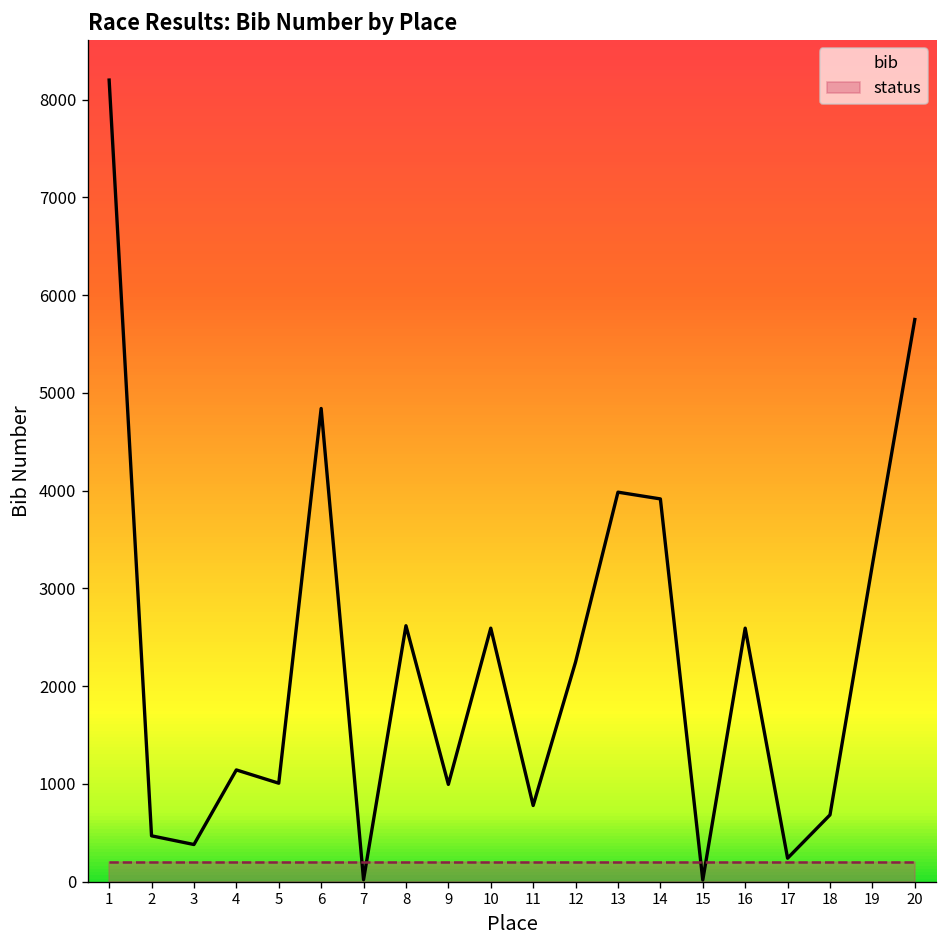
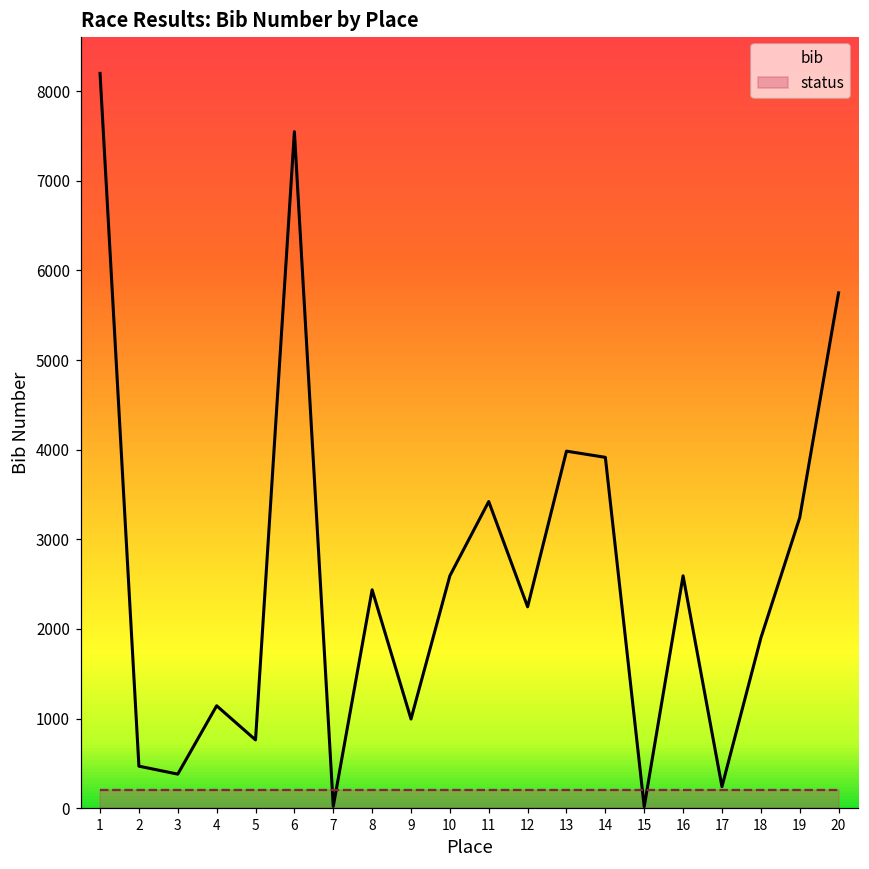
  {
    "bib": {
      "1": 8200,
      "2": 500,
      "3": 400,
      "4": 1100,
-     "5": 1000,
-     "6": 4800,
+     "5": 800,
+     "6": 7500,
      "7": 0,
-     "8": 2600,
+     "8": 2400,
      "9": 1000,
      "10": 2600,
-     "11": 800,
+     "11": 3400,
      "12": 2200,
      "13": 4000,
      "14": 3900,
      "15": 0,
      "16": 2600,
      "17": 200,
-     "18": 700,
+     "18": 1900,
      "19": 3200,
      "20": 5800
    },
    "status": {
      "1": 200,
      "2": 200,
      "3": 200,
      "4": 200,
      "5": 200,
      "6": 200,
      "7": 200,
      "8": 200,
      "9": 200,
      "10": 200,
      "11": 200,
      "12": 200,
      "13": 200,
      "14": 200,
      "15": 200,
      "16": 200,
      "17": 200,
      "18": 200,
      "19": 200,
      "20": 200
    }
  }
